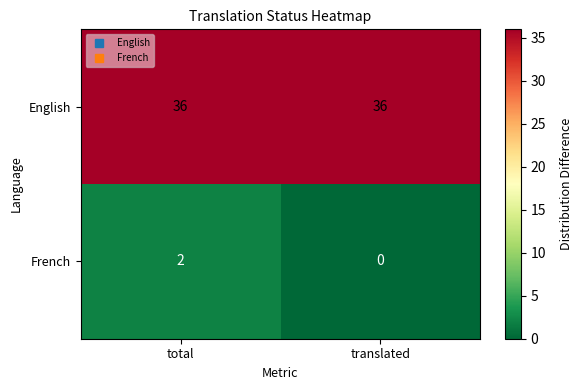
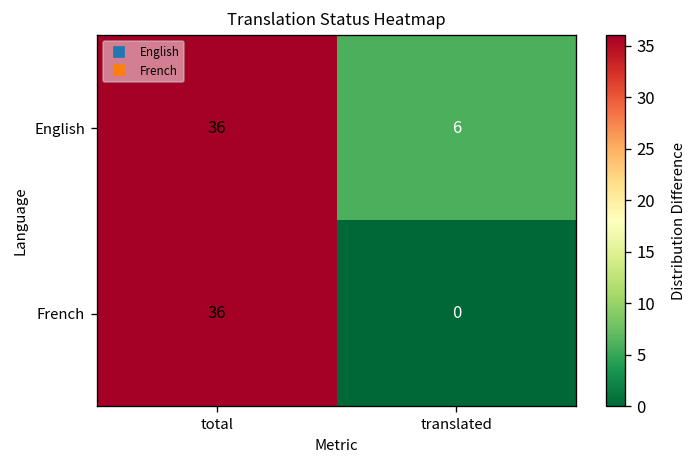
  {
    "English": {
      "total": 36,
-     "translated": 36
+     "translated": 6
    },
    "French": {
-     "total": 2,
+     "total": 36,
      "translated": 0
    }
  }
